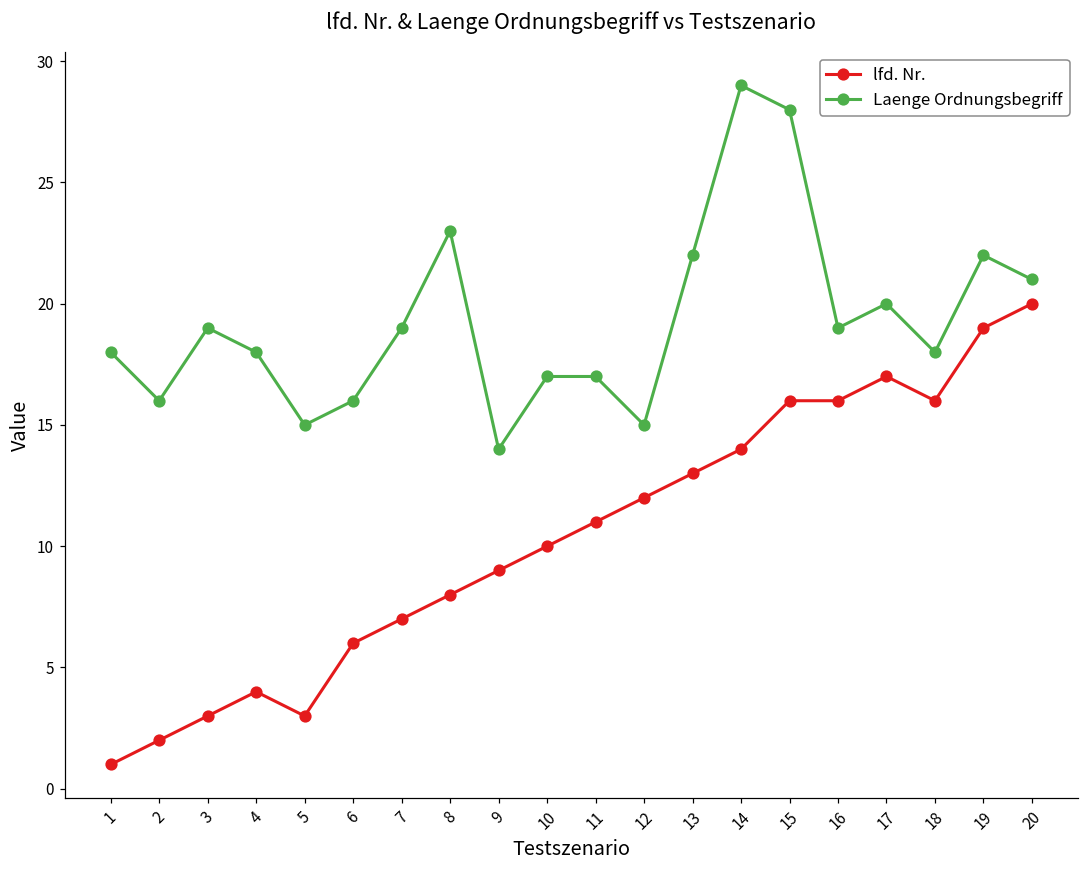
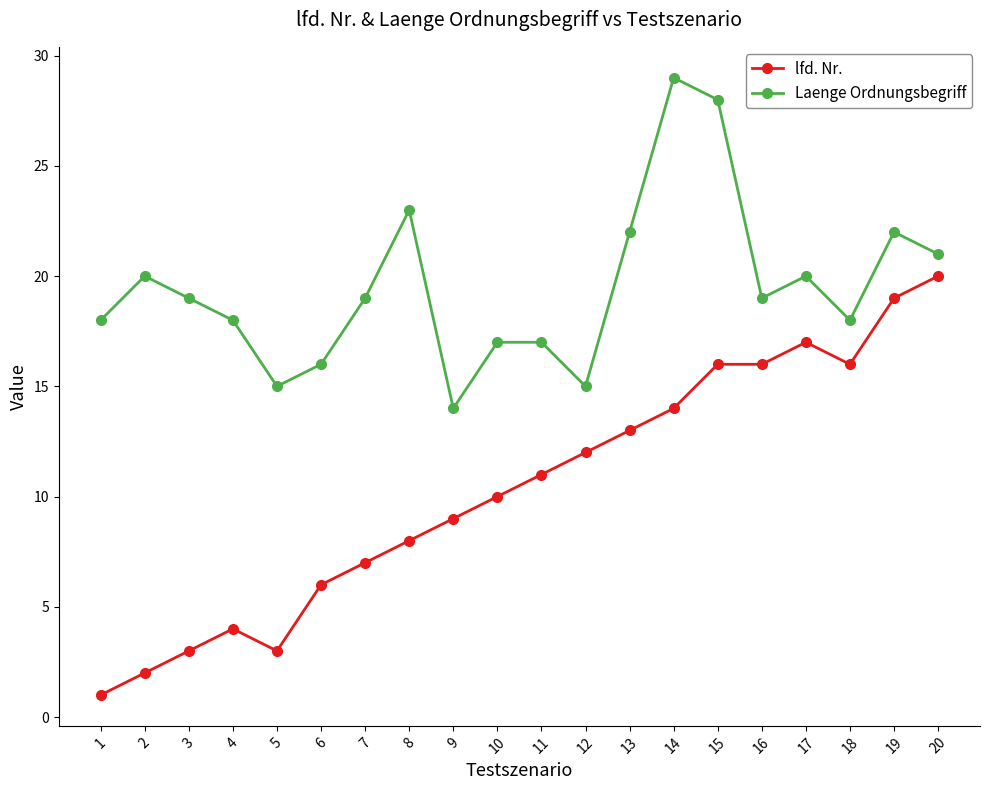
  {
    "lfd. Nr.": {
      "1": 1,
      "2": 2,
      "3": 3,
      "4": 4,
      "5": 3,
      "6": 6,
      "7": 7,
      "8": 8,
      "9": 9,
      "10": 10,
      "11": 11,
      "12": 12,
      "13": 13,
      "14": 14,
      "15": 16,
      "16": 16,
      "17": 17,
      "18": 16,
      "19": 19,
      "20": 20
    },
    "Laenge Ordnungsbegriff": {
      "1": 18,
-     "2": 16,
+     "2": 20,
      "3": 19,
      "4": 18,
      "5": 15,
      "6": 16,
      "7": 19,
      "8": 23,
      "9": 14,
      "10": 17,
      "11": 17,
      "12": 15,
      "13": 22,
      "14": 29,
      "15": 28,
      "16": 19,
      "17": 20,
      "18": 18,
      "19": 22,
      "20": 21
    }
  }
